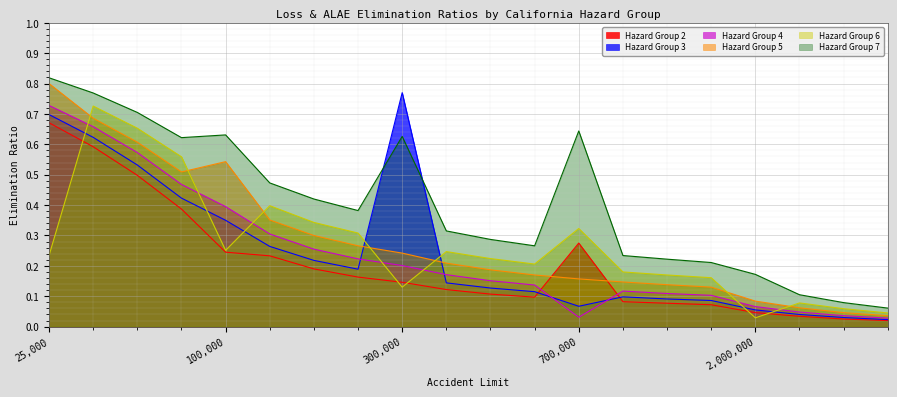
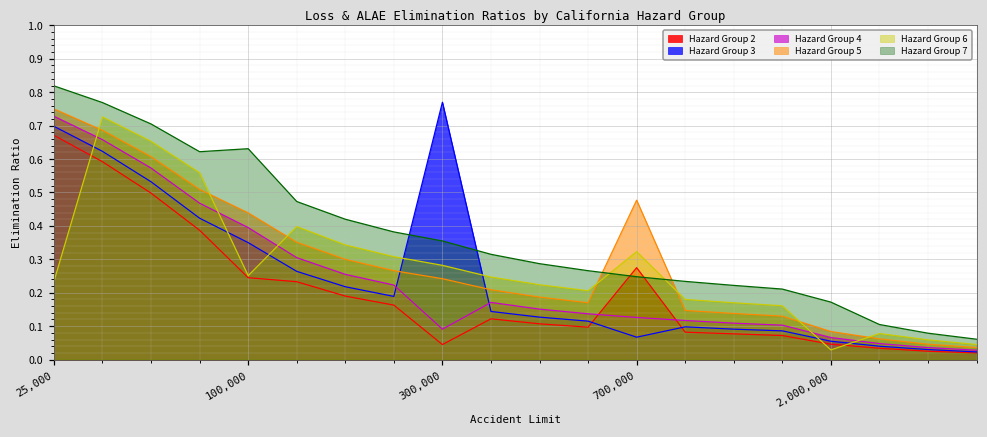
  {
    "Hazard Group 2": {
      "25,000": 0.67,
-     "300,000": 0.15,
+     "300,000": 0.05,
      "700,000": 0.28,
      "2,000,000": 0.05
    },
    "Hazard Group 3": {
      "25,000": 0.70,
      "100,000": 0.35,
      "300,000": 0.77,
      "700,000": 0.07,
      "2,000,000": 0.06
    },
    "Hazard Group 4": {
      "25,000": 0.73,
      "100,000": 0.40,
-     "300,000": 0.20,
-     "700,000": 0.03,
+     "300,000": 0.09,
+     "700,000": 0.13,
      "2,000,000": 0.07
    },
    "Hazard Group 5": {
-     "25,000": 0.80,
-     "100,000": 0.54,
+     "25,000": 0.75,
+     "100,000": 0.44,
      "300,000": 0.24,
-     "700,000": 0.16,
+     "700,000": 0.48,
      "2,000,000": 0.08
    },
    "Hazard Group 6": {
      "25,000": 0.23,
-     "300,000": 0.13,
+     "300,000": 0.28,
      "700,000": 0.32,
      "2,000,000": 0.03
    },
    "Hazard Group 7": {
      "25,000": 0.82,
      "100,000": 0.63,
-     "300,000": 0.63,
-     "700,000": 0.64,
+     "300,000": 0.36,
+     "700,000": 0.25,
      "2,000,000": 0.17
    }
  }
